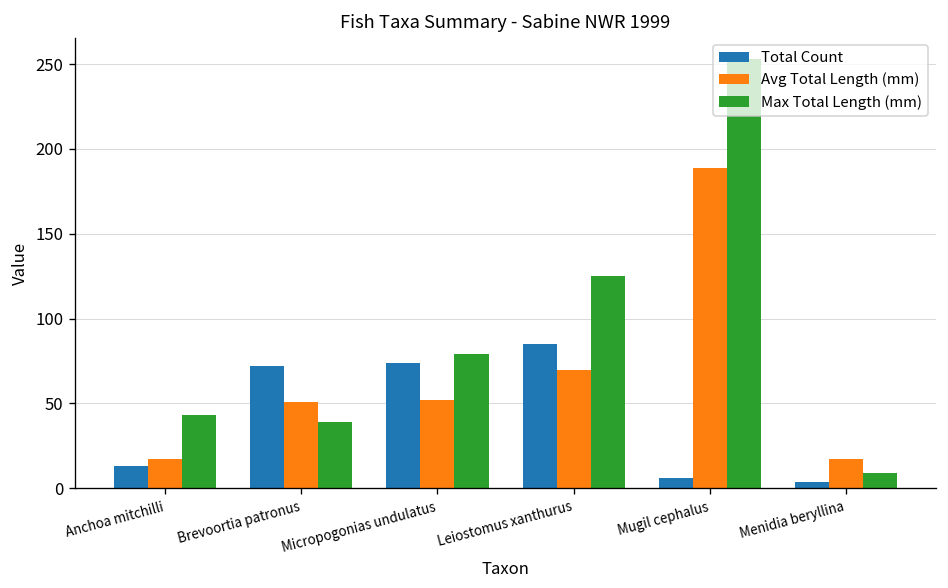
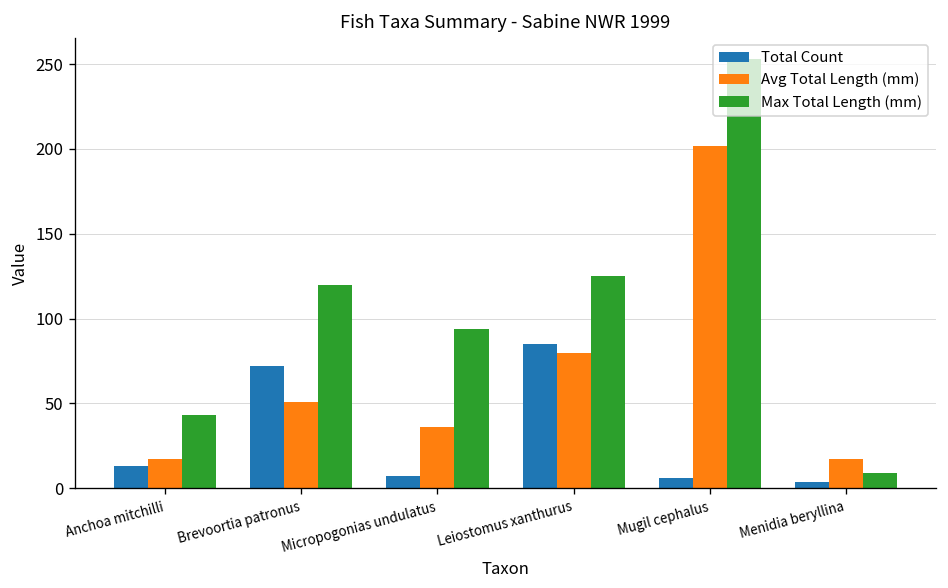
  {
    "Total Count": {
      "Anchoa mitchilli": 13,
      "Brevoortia patronus": 72,
-     "Micropogonias undulatus": 74,
+     "Micropogonias undulatus": 7,
      "Leiostomus xanthurus": 85,
      "Mugil cephalus": 6,
      "Menidia beryllina": 4
    },
    "Avg Total Length (mm)": {
      "Anchoa mitchilli": 17,
      "Brevoortia patronus": 51,
-     "Micropogonias undulatus": 52,
-     "Leiostomus xanthurus": 70,
-     "Mugil cephalus": 189,
+     "Micropogonias undulatus": 36,
+     "Leiostomus xanthurus": 80,
+     "Mugil cephalus": 202,
      "Menidia beryllina": 17
    },
    "Max Total Length (mm)": {
      "Anchoa mitchilli": 43,
-     "Brevoortia patronus": 39,
-     "Micropogonias undulatus": 79,
+     "Brevoortia patronus": 120,
+     "Micropogonias undulatus": 94,
      "Leiostomus xanthurus": 125,
      "Menidia beryllina": 9
    }
  }
